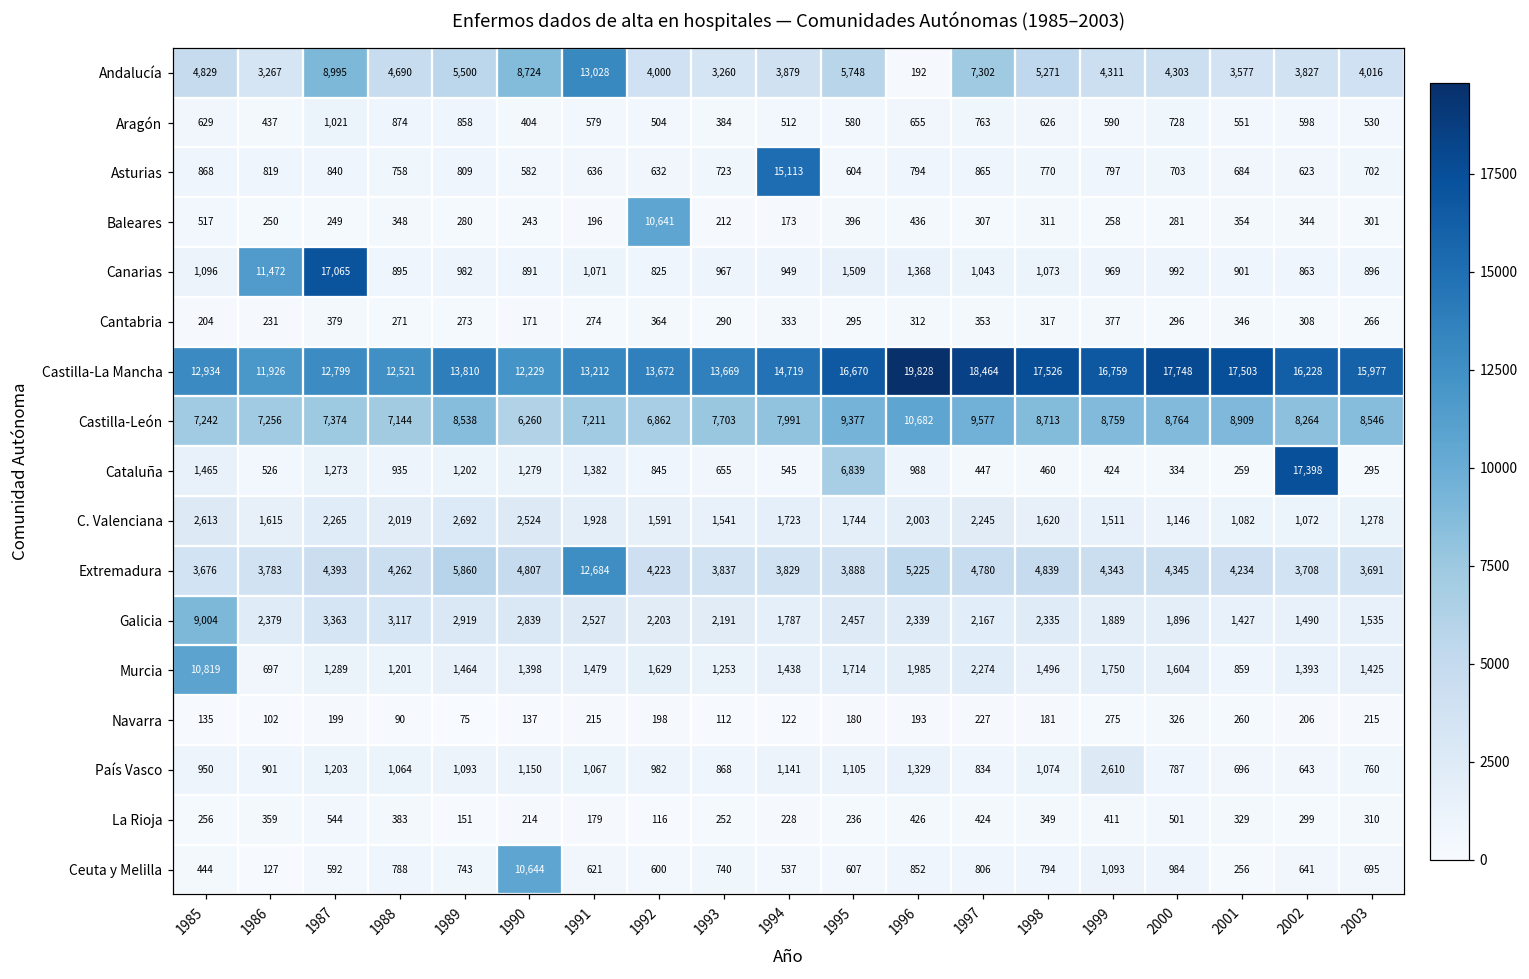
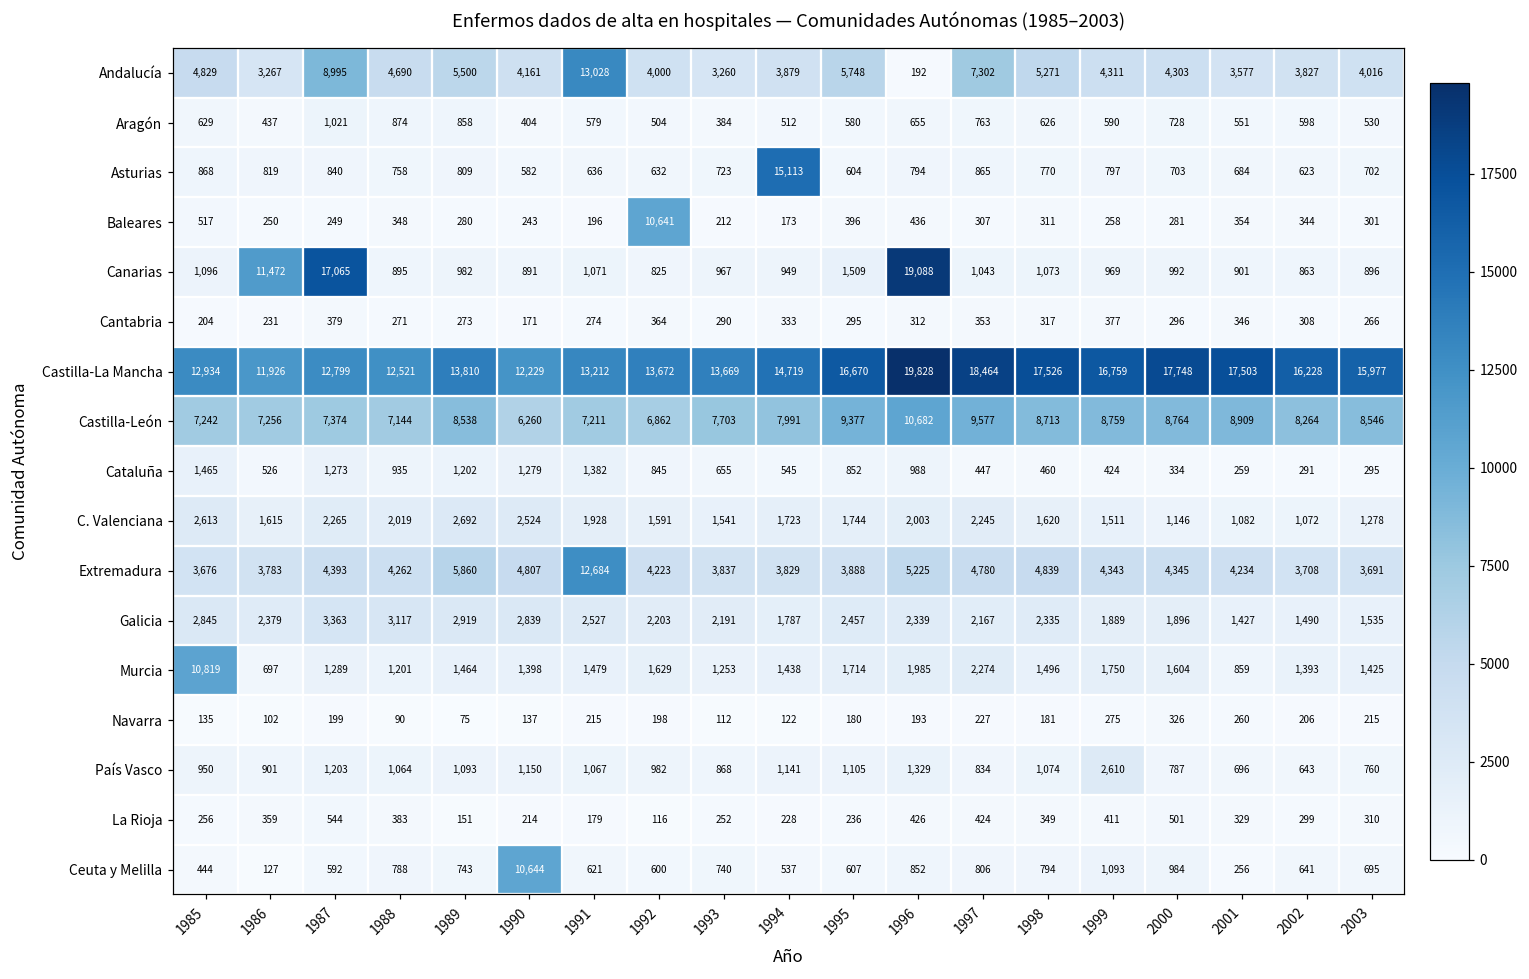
  {
    "Andalucía": {
      "1985": "4,829",
      "1986": "3,267",
      "1987": "8,995",
      "1988": "4,690",
      "1989": "5,500",
-     "1990": "8,724",
+     "1990": "4,161",
      "1991": "13,028",
      "1992": "4,000",
      "1993": "3,260",
      "1994": "3,879",
      "1995": "5,748",
      "1996": "192",
      "1997": "7,302",
      "1998": "5,271",
      "1999": "4,311",
      "2000": "4,303",
      "2001": "3,577",
      "2002": "3,827",
      "2003": "4,016"
    },
    "Canarias": {
      "1985": "1,096",
      "1986": "11,472",
      "1987": "17,065",
      "1988": "895",
      "1989": "982",
      "1990": "891",
      "1991": "1,071",
      "1992": "825",
      "1993": "967",
      "1994": "949",
      "1995": "1,509",
-     "1996": "1,368",
+     "1996": "19,088",
      "1997": "1,043",
      "1998": "1,073",
      "1999": "969",
      "2000": "992",
      "2001": "901",
      "2002": "863",
      "2003": "896"
    },
    "Cataluña": {
      "1985": "1,465",
      "1986": "526",
      "1987": "1,273",
      "1988": "935",
      "1989": "1,202",
      "1990": "1,279",
      "1991": "1,382",
      "1992": "845",
      "1993": "655",
      "1994": "545",
-     "1995": "6,839",
+     "1995": "852",
      "1996": "988",
      "1997": "447",
      "1998": "460",
      "1999": "424",
      "2000": "334",
      "2001": "259",
-     "2002": "17,398",
+     "2002": "291",
      "2003": "295"
    },
    "Galicia": {
-     "1985": "9,004",
+     "1985": "2,845",
      "1986": "2,379",
      "1987": "3,363",
      "1988": "3,117",
      "1989": "2,919",
      "1990": "2,839",
      "1991": "2,527",
      "1992": "2,203",
      "1993": "2,191",
      "1994": "1,787",
      "1995": "2,457",
      "1996": "2,339",
      "1997": "2,167",
      "1998": "2,335",
      "1999": "1,889",
      "2000": "1,896",
      "2001": "1,427",
      "2002": "1,490",
      "2003": "1,535"
    }
  }
